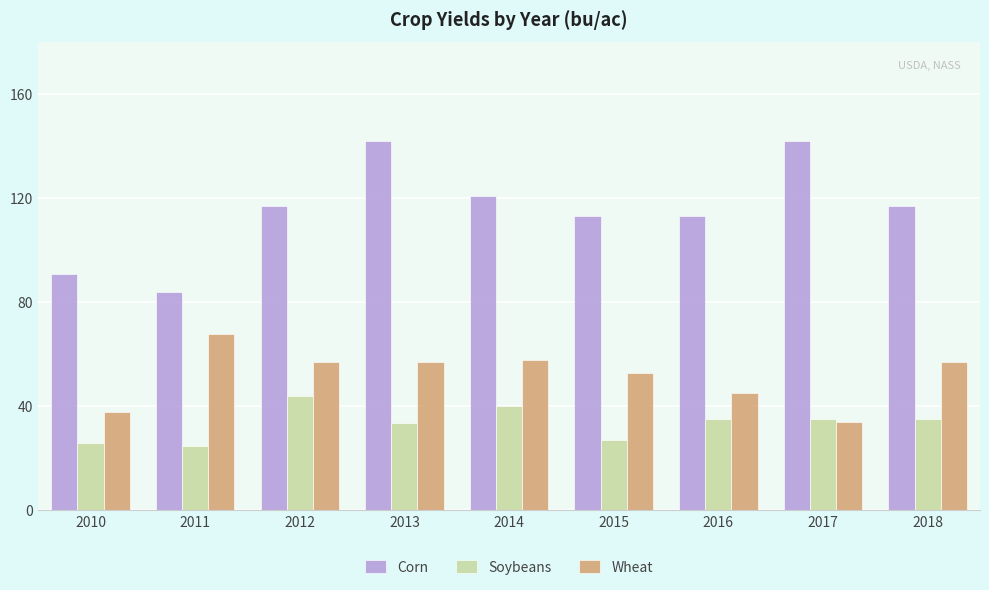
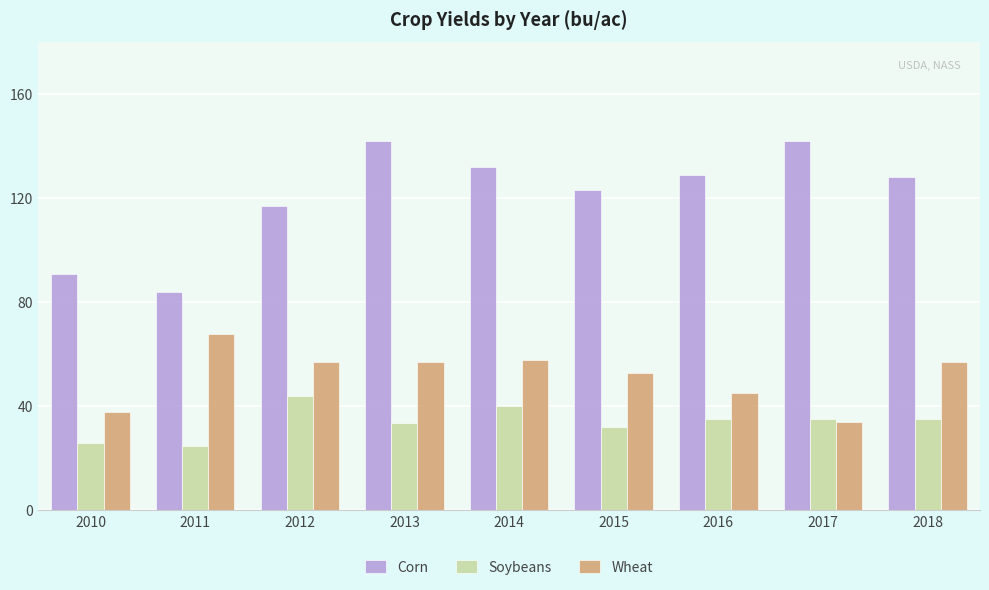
  {
    "Corn": {
      "2010": 91,
      "2011": 84,
      "2012": 117,
      "2013": 142,
-     "2014": 121,
-     "2015": 113,
-     "2016": 113,
+     "2014": 132,
+     "2015": 123,
+     "2016": 129,
      "2017": 142,
-     "2018": 117
+     "2018": 128
    },
    "Soybeans": {
      "2010": 26,
      "2011": 25,
      "2012": 44,
      "2013": 34,
      "2014": 40,
-     "2015": 27,
+     "2015": 32,
      "2016": 35,
      "2017": 35,
      "2018": 35
    },
    "Wheat": {
      "2010": 38,
      "2011": 68,
      "2012": 57,
      "2013": 57,
      "2014": 58,
      "2015": 53,
      "2016": 45,
      "2017": 34,
      "2018": 57
    }
  }
